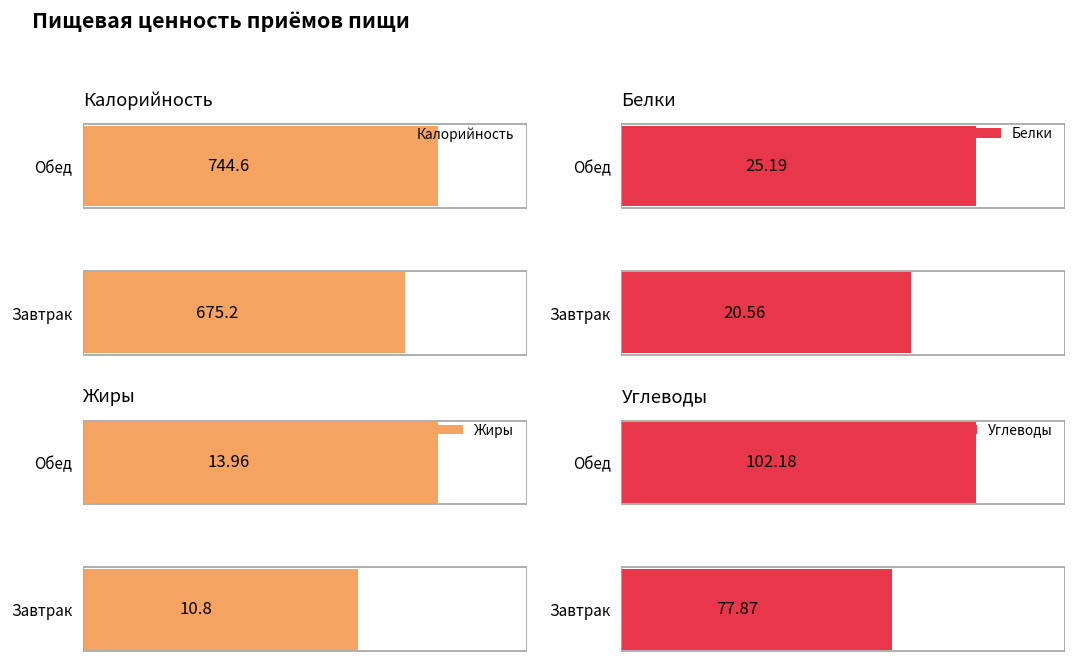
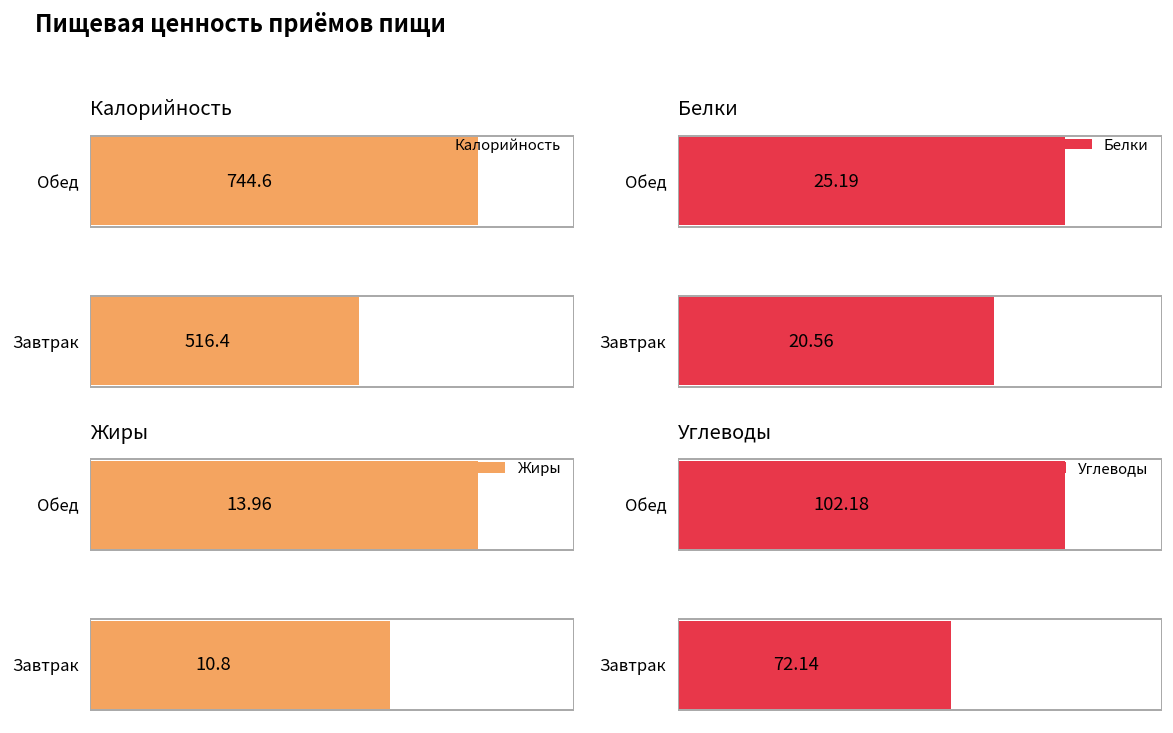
  {
    "Калорийность": {
      "Обед": 744.6,
-     "Завтрак": 675.2
+     "Завтрак": 516.4
    },
    "Белки": {
      "Обед": 25.19,
      "Завтрак": 20.56
    },
    "Жиры": {
      "Обед": 13.96,
      "Завтрак": 10.8
    },
    "Углеводы": {
      "Обед": 102.18,
-     "Завтрак": 77.87
+     "Завтрак": 72.14
    }
  }
